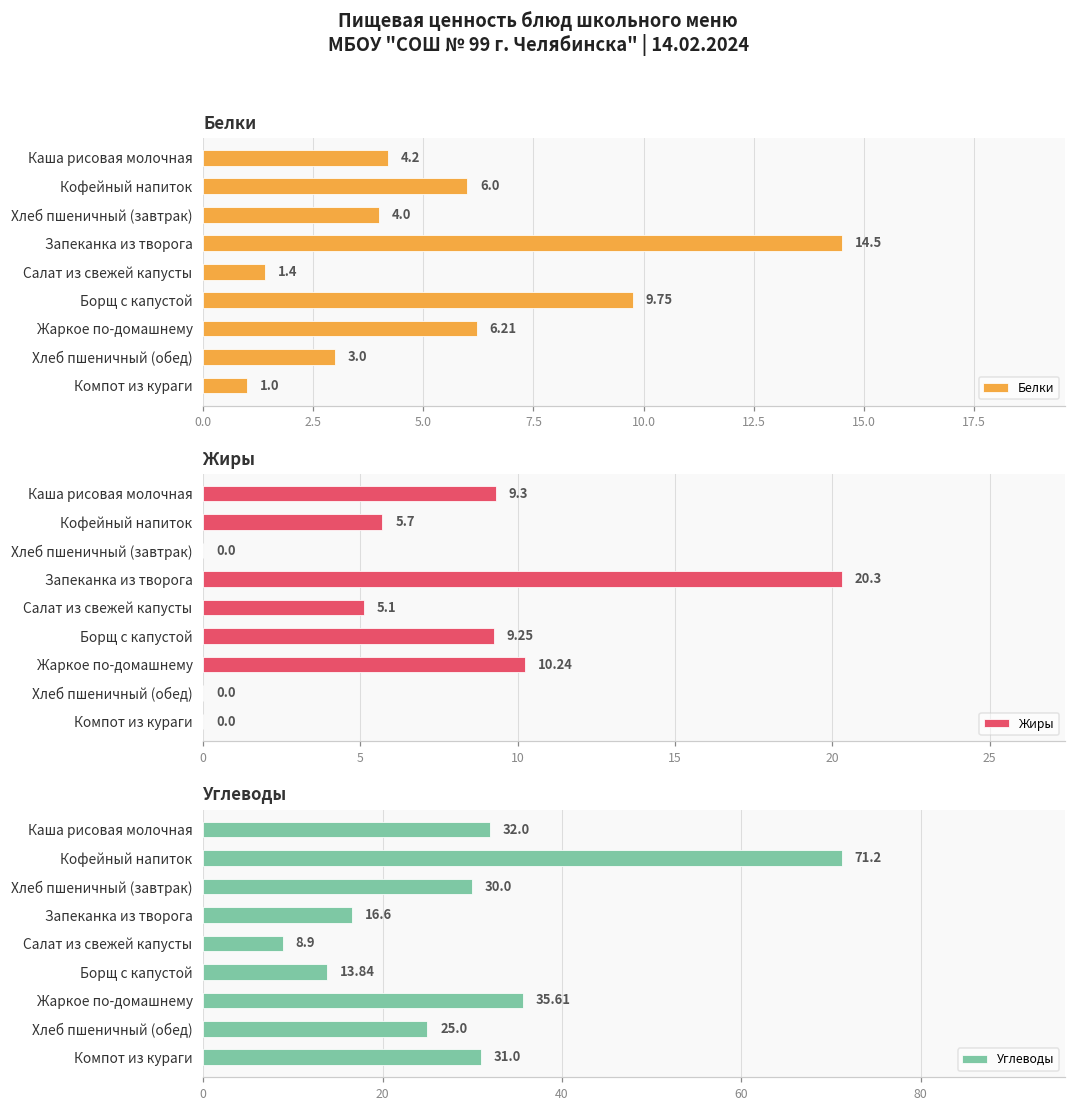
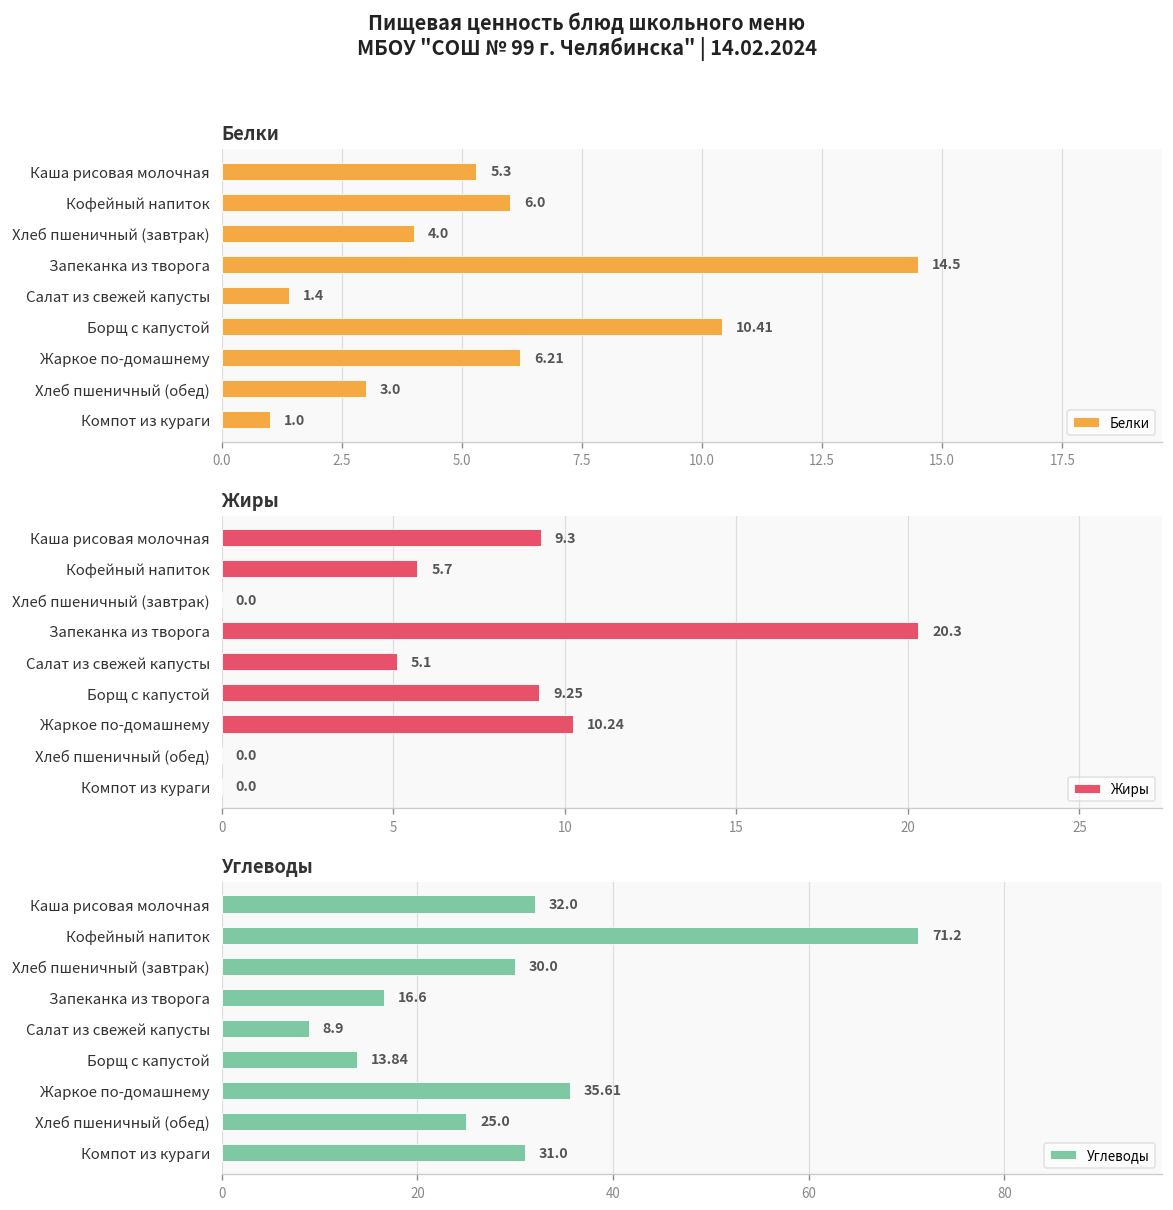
  {
    "Белки": {
-     "Каша рисовая молочная": 4.2,
+     "Каша рисовая молочная": 5.3,
      "Кофейный напиток": 6.0,
      "Хлеб пшеничный (завтрак)": 4.0,
      "Запеканка из творога": 14.5,
      "Салат из свежей капусты": 1.4,
-     "Борщ с капустой": 9.75,
+     "Борщ с капустой": 10.41,
      "Жаркое по-домашнему": 6.21,
      "Хлеб пшеничный (обед)": 3.0,
      "Компот из кураги": 1.0
    },
    "Жиры": {
      "Каша рисовая молочная": 9.3,
      "Кофейный напиток": 5.7,
      "Хлеб пшеничный (завтрак)": 0.0,
      "Запеканка из творога": 20.3,
      "Салат из свежей капусты": 5.1,
      "Борщ с капустой": 9.25,
      "Жаркое по-домашнему": 10.24,
      "Хлеб пшеничный (обед)": 0.0,
      "Компот из кураги": 0.0
    },
    "Углеводы": {
      "Каша рисовая молочная": 32.0,
      "Кофейный напиток": 71.2,
      "Хлеб пшеничный (завтрак)": 30.0,
      "Запеканка из творога": 16.6,
      "Салат из свежей капусты": 8.9,
      "Борщ с капустой": 13.84,
      "Жаркое по-домашнему": 35.61,
      "Хлеб пшеничный (обед)": 25.0,
      "Компот из кураги": 31.0
    }
  }
